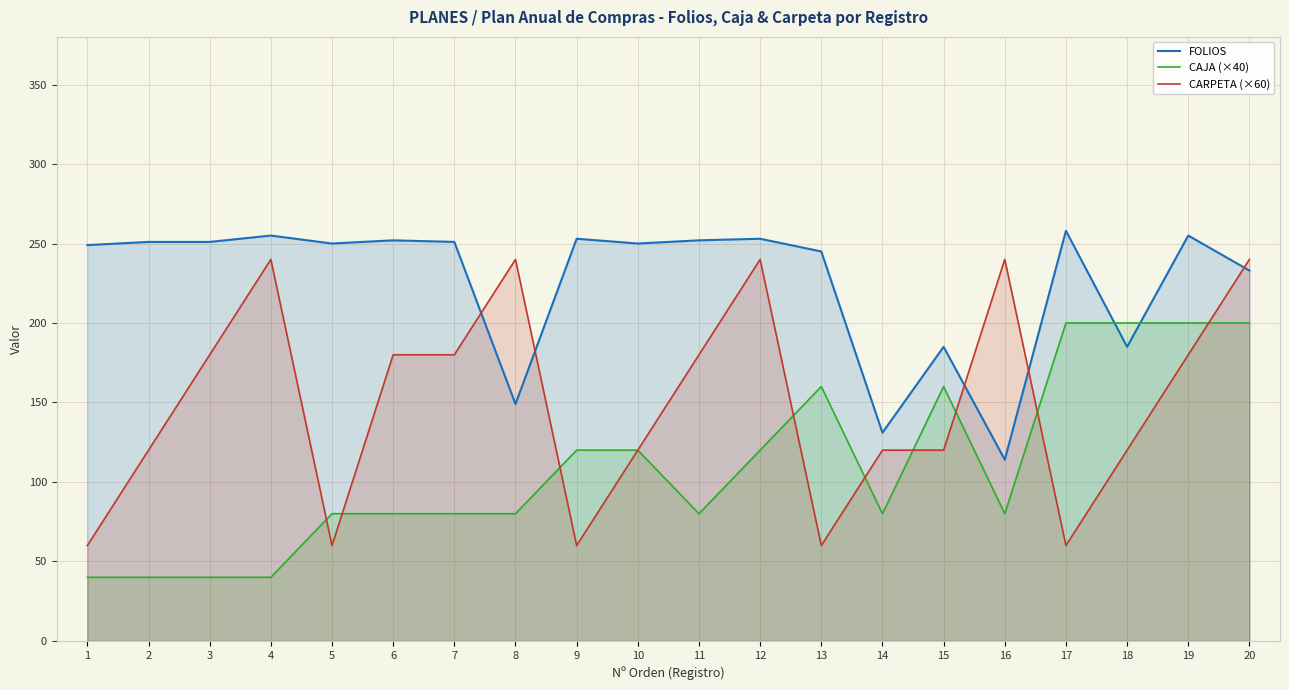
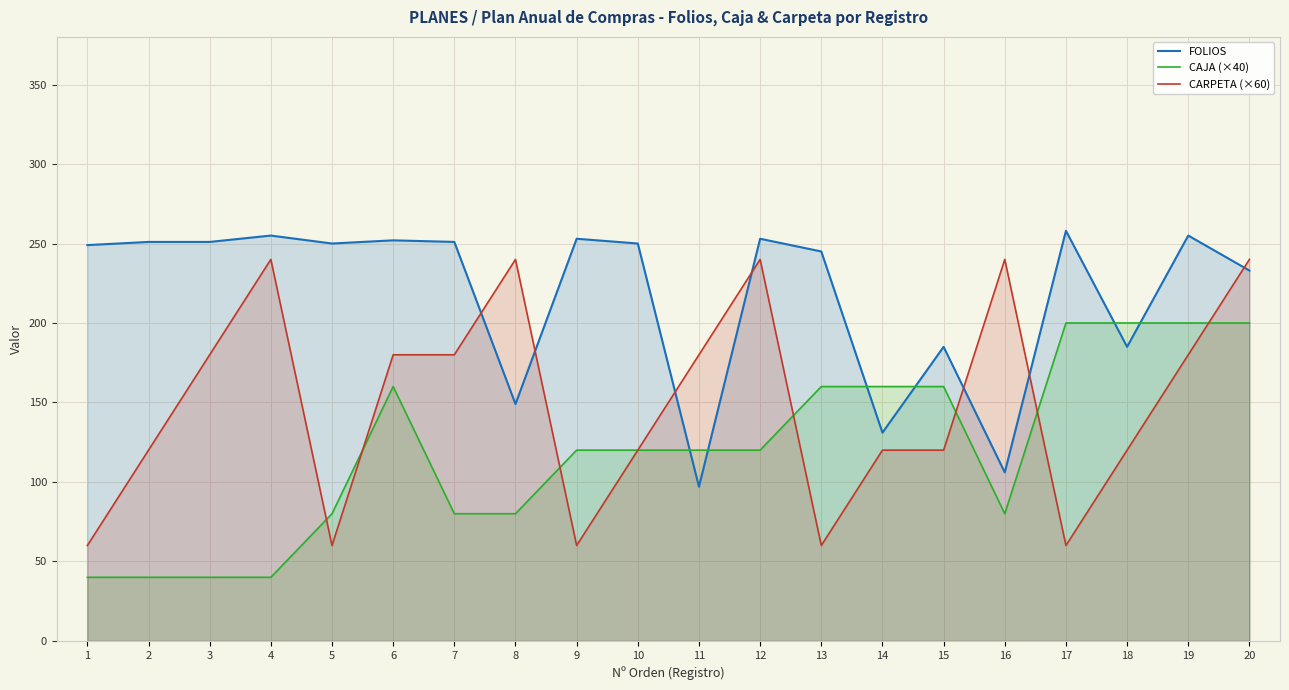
  {
    "FOLIOS": {
      "1": 249,
      "2": 251,
      "3": 251,
      "4": 255,
      "5": 250,
      "6": 252,
      "7": 251,
      "8": 149,
      "9": 253,
      "10": 250,
-     "11": 252,
+     "11": 97,
      "12": 253,
      "13": 245,
      "14": 131,
      "15": 185,
-     "16": 114,
+     "16": 106,
      "17": 258,
      "18": 185,
      "19": 255,
      "20": 233
    },
    "CAJA (×40)": {
      "1": 40,
      "2": 40,
      "3": 40,
      "4": 40,
      "5": 80,
-     "6": 80,
+     "6": 160,
      "7": 80,
      "8": 80,
      "9": 120,
-     "11": 80,
+     "11": 120,
      "12": 120,
      "13": 160,
-     "14": 80,
+     "14": 160,
      "15": 160,
      "16": 80,
      "17": 200,
      "18": 200,
      "19": 200,
      "20": 200
    },
    "CARPETA (×60)": {
      "1": 60,
      "2": 120,
      "3": 180,
      "4": 240,
      "5": 60,
      "6": 180,
      "7": 180,
      "8": 240,
      "9": 60,
      "11": 180,
      "12": 240,
      "13": 60,
      "14": 120,
      "15": 120,
      "16": 240,
      "17": 60,
      "18": 120,
      "19": 180,
      "20": 240
    }
  }
